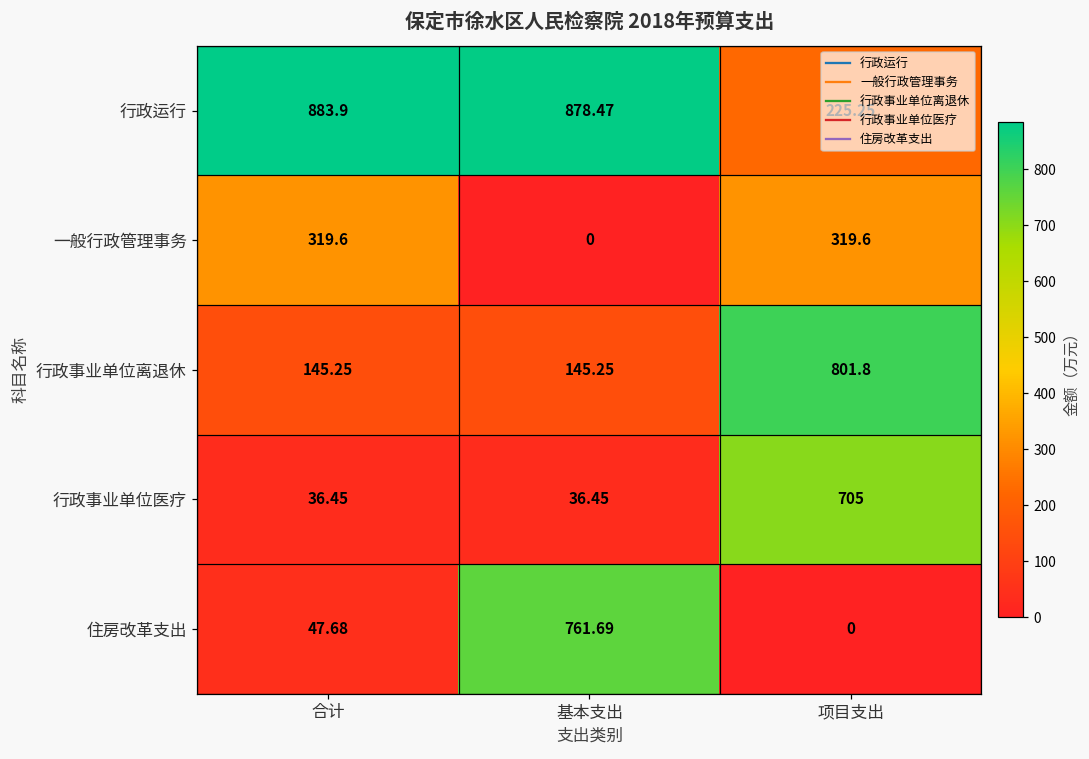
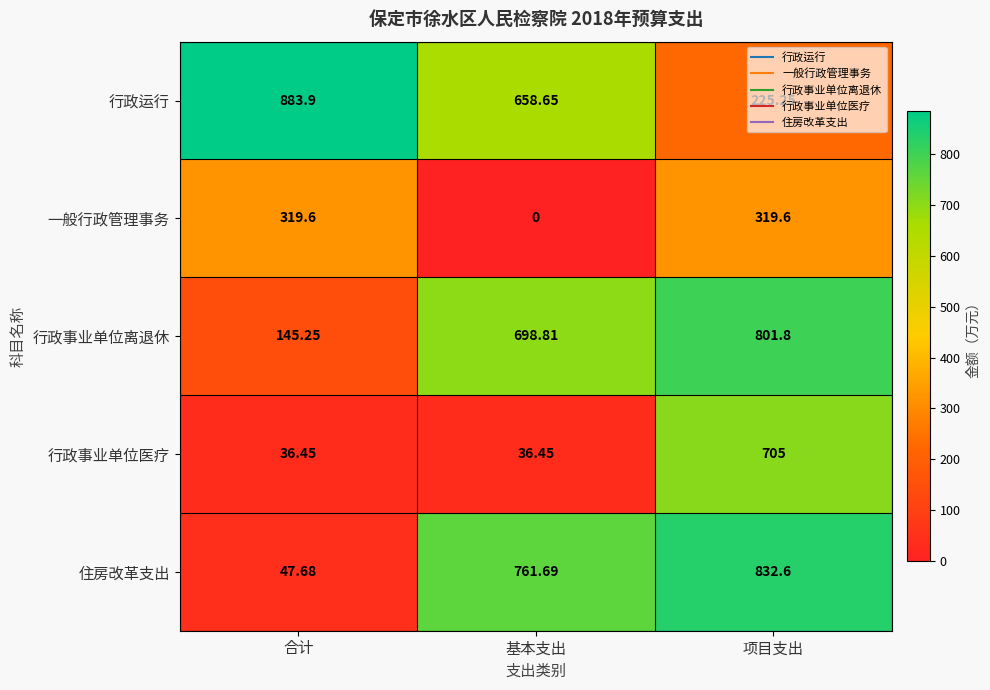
  {
    "行政运行": {
      "合计": 883.9,
-     "基本支出": 878.47
+     "基本支出": 658.65
    },
    "一般行政管理事务": {
      "合计": 319.6,
      "基本支出": 0,
      "项目支出": 319.6
    },
    "行政事业单位离退休": {
      "合计": 145.25,
-     "基本支出": 145.25,
+     "基本支出": 698.81,
      "项目支出": 801.8
    },
    "行政事业单位医疗": {
      "合计": 36.45,
      "基本支出": 36.45,
      "项目支出": 705
    },
    "住房改革支出": {
      "合计": 47.68,
      "基本支出": 761.69,
-     "项目支出": 0
+     "项目支出": 832.6
    }
  }
